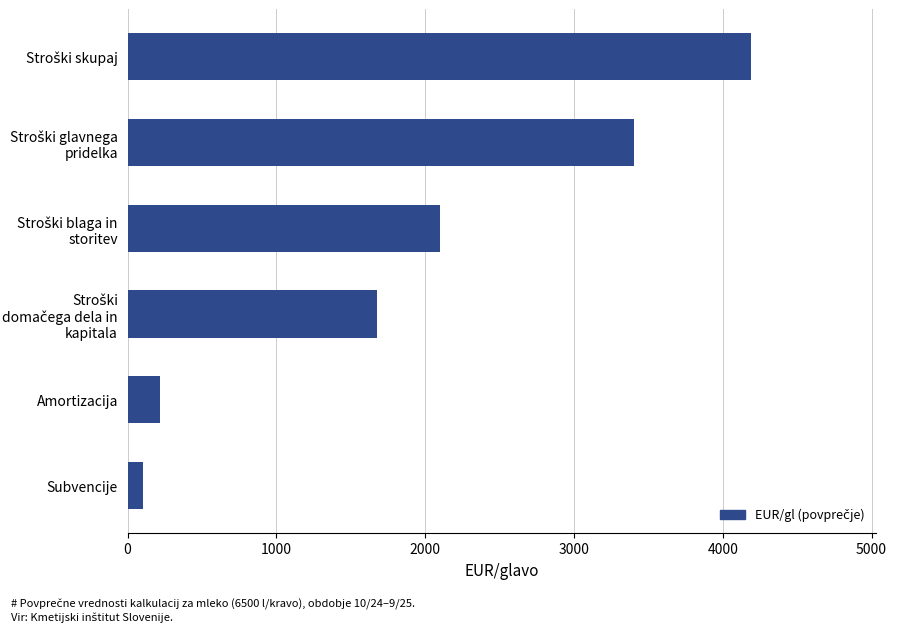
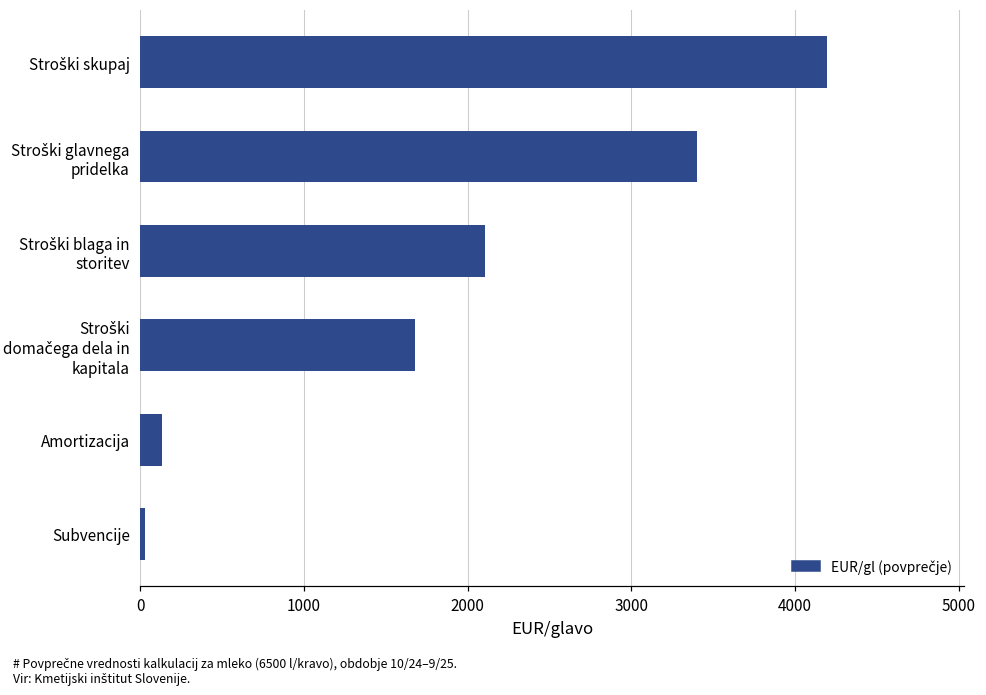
  {
    "Stroški skupaj": 4190,
    "Stroški glavnega pridelka": 3400,
    "Stroški blaga in storitev": 2100,
    "Stroški domačega dela in kapitala": 1680,
-   "Amortizacija": 220,
-   "Subvencije": 100
+   "Amortizacija": 130,
+   "Subvencije": 30
  }
